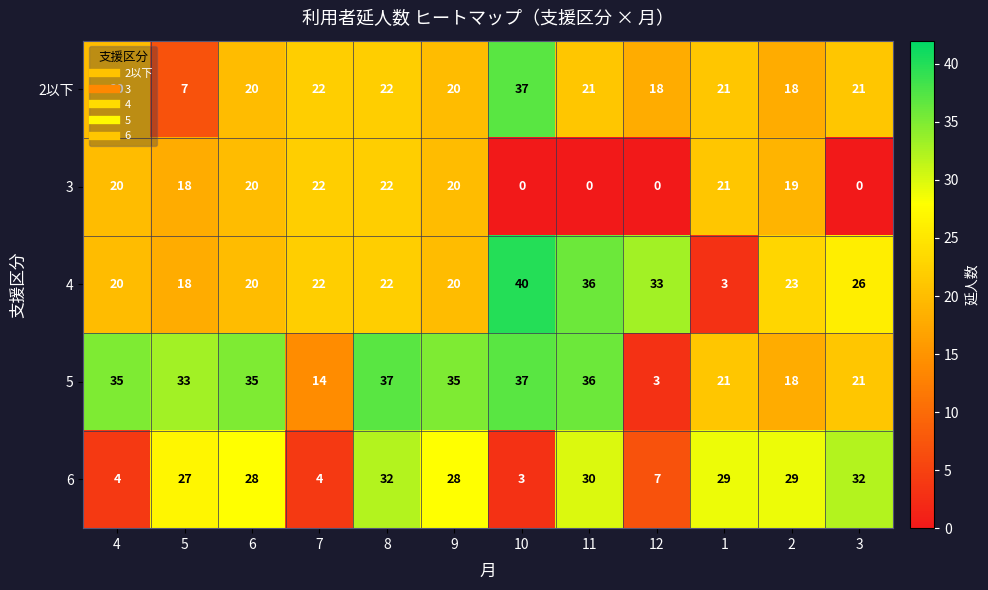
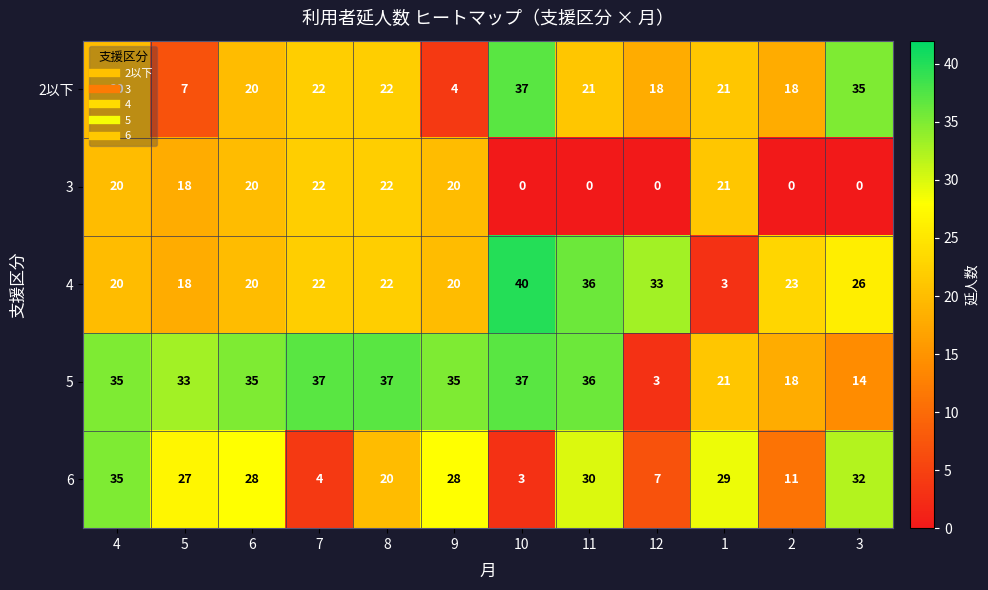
  {
    "2以下": {
      "5": 7,
      "6": 20,
      "7": 22,
      "8": 22,
-     "9": 20,
+     "9": 4,
      "10": 37,
      "11": 21,
      "12": 18,
      "1": 21,
      "2": 18,
-     "3": 21
+     "3": 35
    },
    "3": {
      "4": 20,
      "5": 18,
      "6": 20,
      "7": 22,
      "8": 22,
      "9": 20,
      "10": 0,
      "11": 0,
      "12": 0,
      "1": 21,
-     "2": 19,
+     "2": 0,
      "3": 0
    },
    "4": {
      "4": 20,
      "5": 18,
      "6": 20,
      "7": 22,
      "8": 22,
      "9": 20,
      "10": 40,
      "11": 36,
      "12": 33,
      "1": 3,
      "2": 23,
      "3": 26
    },
    "5": {
      "4": 35,
      "5": 33,
      "6": 35,
-     "7": 14,
+     "7": 37,
      "8": 37,
      "9": 35,
      "10": 37,
      "11": 36,
      "12": 3,
      "1": 21,
      "2": 18,
-     "3": 21
+     "3": 14
    },
    "6": {
-     "4": 4,
+     "4": 35,
      "5": 27,
      "6": 28,
      "7": 4,
-     "8": 32,
+     "8": 20,
      "9": 28,
      "10": 3,
      "11": 30,
      "12": 7,
      "1": 29,
-     "2": 29,
+     "2": 11,
      "3": 32
    }
  }
